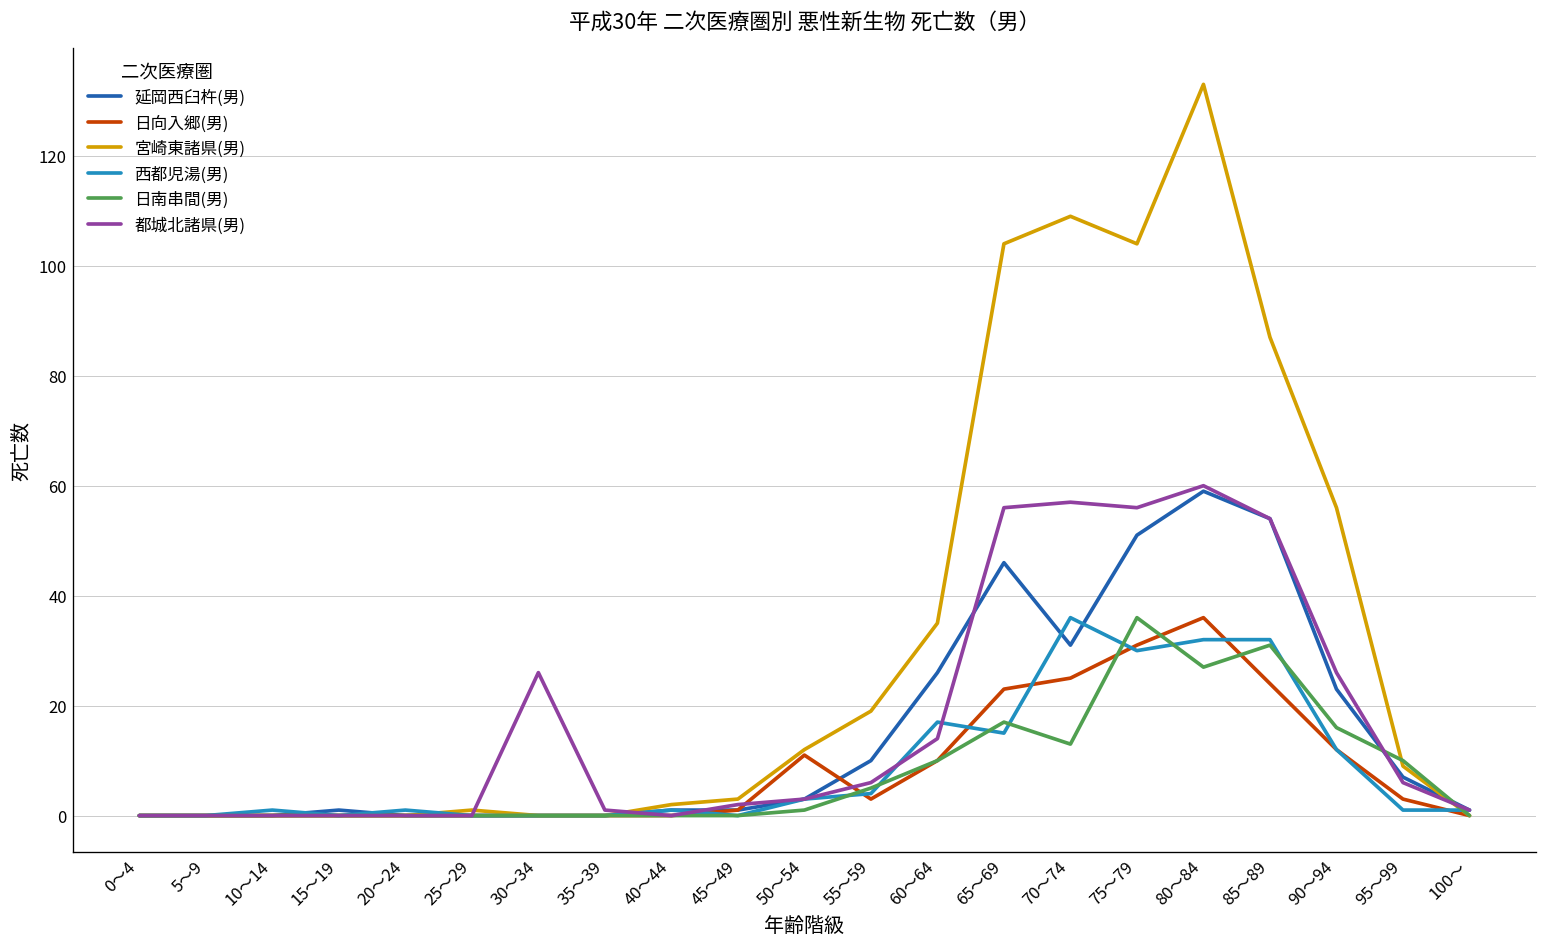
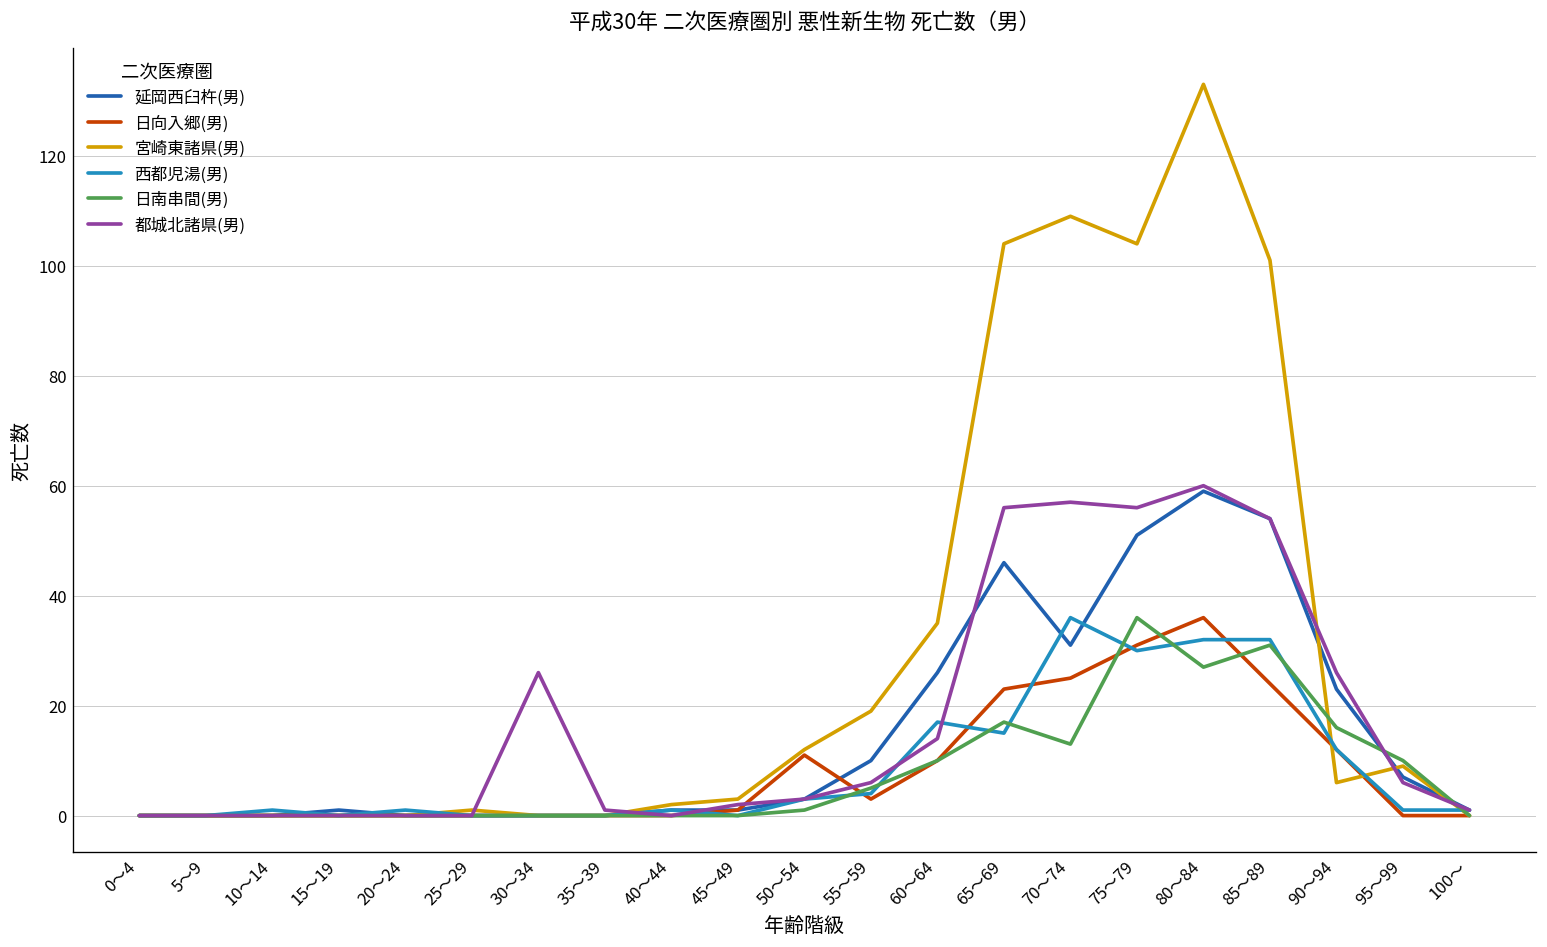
  {
    "日向入郷(男)": {
      "50～54": 11,
      "55～59": 3,
      "65～69": 23,
      "70～74": 25,
      "75～79": 31,
      "80～84": 36,
      "85～89": 24,
-     "95～99": 3
+     "95～99": 0
    },
    "宮崎東諸県(男)": {
      "25～29": 1,
      "40～44": 2,
      "45～49": 3,
      "50～54": 12,
      "55～59": 19,
      "60～64": 35,
      "65～69": 104,
      "70～74": 109,
      "75～79": 104,
      "80～84": 133,
-     "85～89": 87,
-     "90～94": 56,
+     "85～89": 101,
+     "90～94": 6,
      "95～99": 9
    },
    "日南串間(男)": {
      "50～54": 1,
      "55～59": 5,
      "65～69": 17,
      "70～74": 13,
      "75～79": 36,
      "80～84": 27,
      "85～89": 31,
      "90～94": 16,
      "95～99": 10
    },
    "都城北諸県(男)": {
      "30～34": 26,
      "35～39": 1,
      "45～49": 2,
      "55～59": 6,
      "60～64": 14,
      "65～69": 56,
      "70～74": 57,
      "75～79": 56,
      "80～84": 60,
      "90～94": 26,
      "95～99": 6
    }
  }
